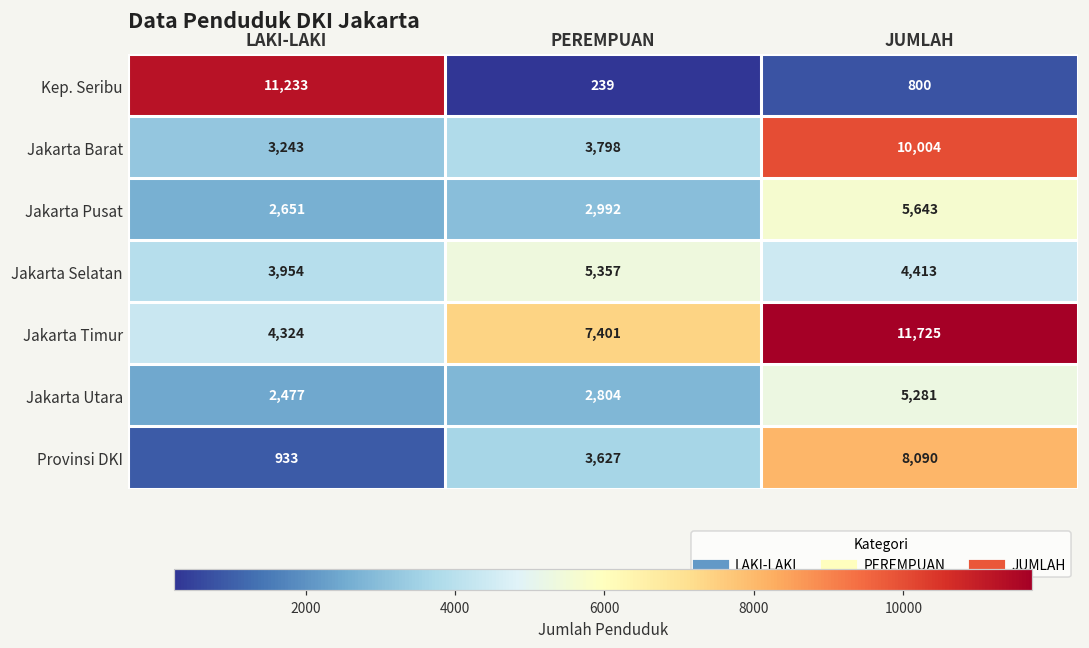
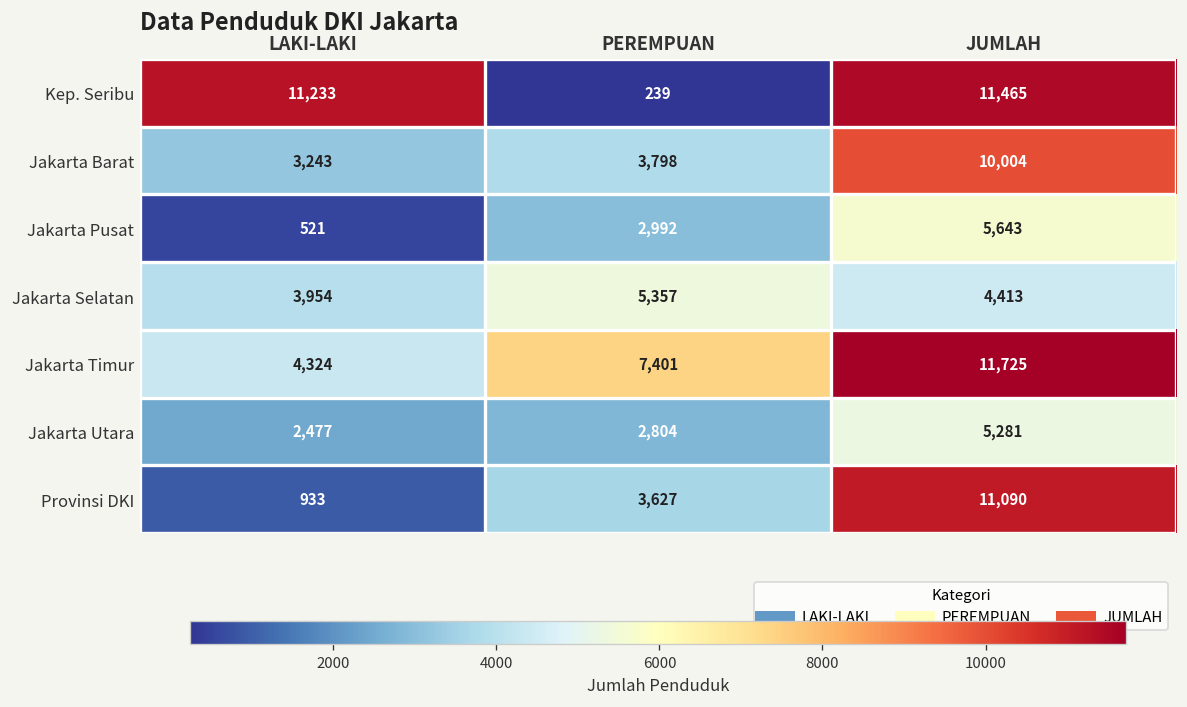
  {
    "Kep. Seribu": {
      "LAKI-LAKI": "11,233",
      "PEREMPUAN": "239",
-     "JUMLAH": "800"
+     "JUMLAH": "11,465"
    },
    "Jakarta Barat": {
      "LAKI-LAKI": "3,243",
      "PEREMPUAN": "3,798",
      "JUMLAH": "10,004"
    },
    "Jakarta Pusat": {
-     "LAKI-LAKI": "2,651",
+     "LAKI-LAKI": "521",
      "PEREMPUAN": "2,992",
      "JUMLAH": "5,643"
    },
    "Jakarta Selatan": {
      "LAKI-LAKI": "3,954",
      "PEREMPUAN": "5,357",
      "JUMLAH": "4,413"
    },
    "Jakarta Timur": {
      "LAKI-LAKI": "4,324",
      "PEREMPUAN": "7,401",
      "JUMLAH": "11,725"
    },
    "Jakarta Utara": {
      "LAKI-LAKI": "2,477",
      "PEREMPUAN": "2,804",
      "JUMLAH": "5,281"
    },
    "Provinsi DKI": {
      "LAKI-LAKI": "933",
      "PEREMPUAN": "3,627",
-     "JUMLAH": "8,090"
+     "JUMLAH": "11,090"
    }
  }
